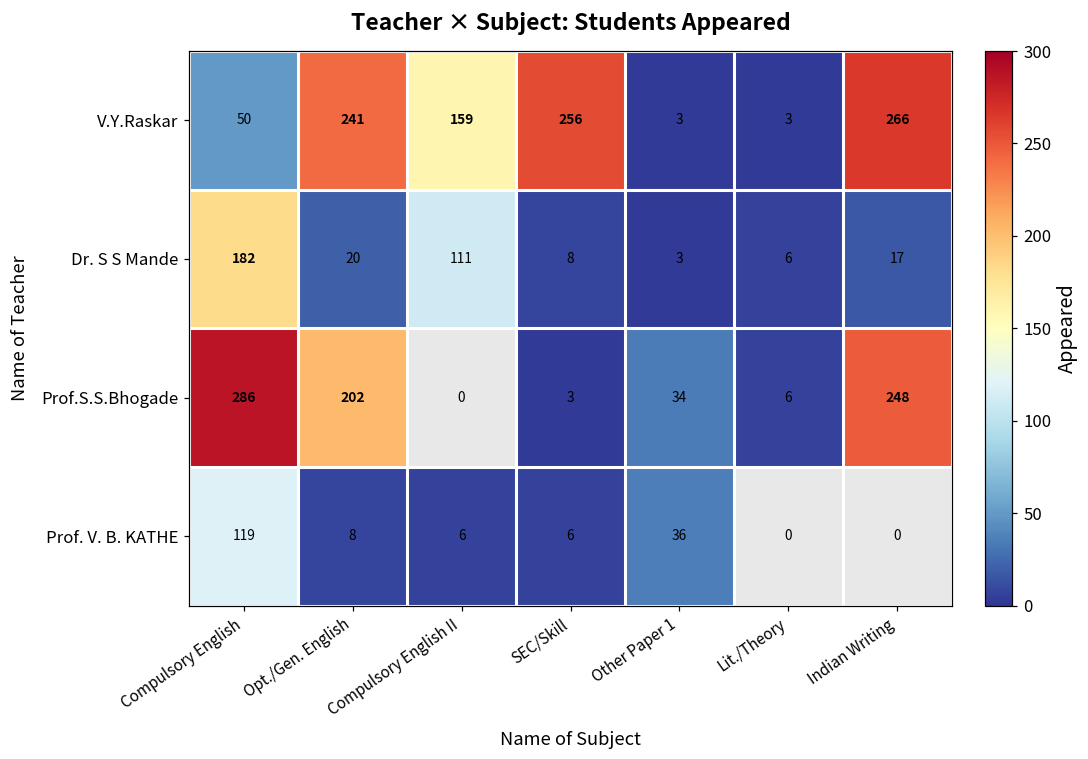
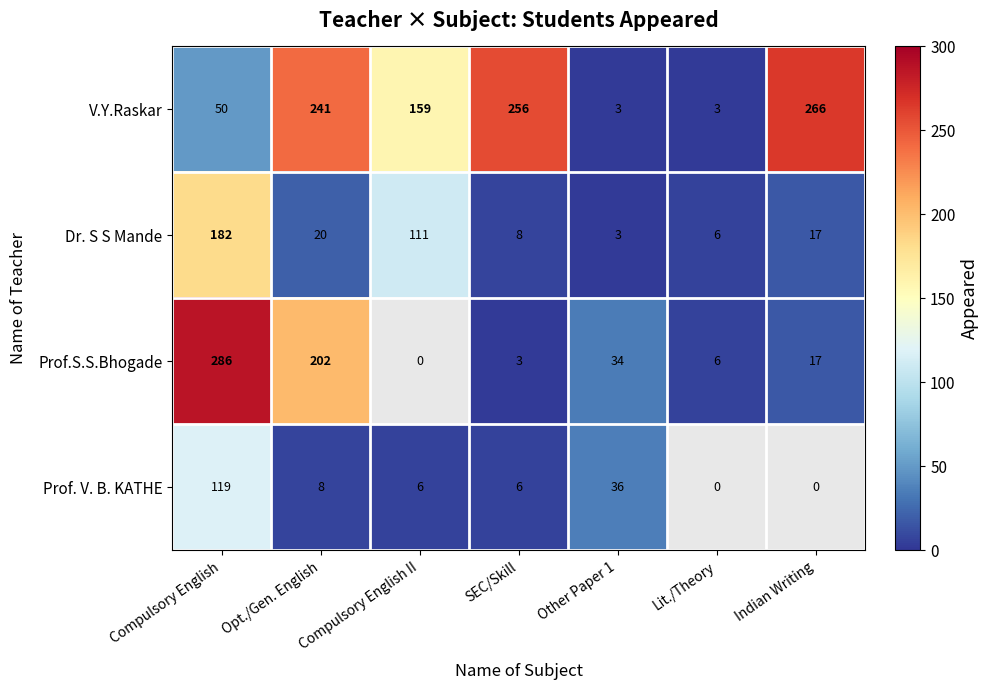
  {
    "V.Y.Raskar": {
      "Compulsory English": 50,
      "Opt./Gen. English": 241,
      "Compulsory English II": 159,
      "SEC/Skill": 256,
      "Other Paper 1": 3,
      "Lit./Theory": 3,
      "Indian Writing": 266
    },
    "Dr. S S Mande": {
      "Compulsory English": 182,
      "Opt./Gen. English": 20,
      "Compulsory English II": 111,
      "SEC/Skill": 8,
      "Other Paper 1": 3,
      "Lit./Theory": 6,
      "Indian Writing": 17
    },
    "Prof.S.S.Bhogade": {
      "Compulsory English": 286,
      "Opt./Gen. English": 202,
      "SEC/Skill": 3,
      "Other Paper 1": 34,
      "Lit./Theory": 6,
-     "Indian Writing": 248
+     "Indian Writing": 17
    },
    "Prof. V. B. KATHE": {
      "Compulsory English": 119,
      "Opt./Gen. English": 8,
      "Compulsory English II": 6,
      "SEC/Skill": 6,
      "Other Paper 1": 36
    }
  }
